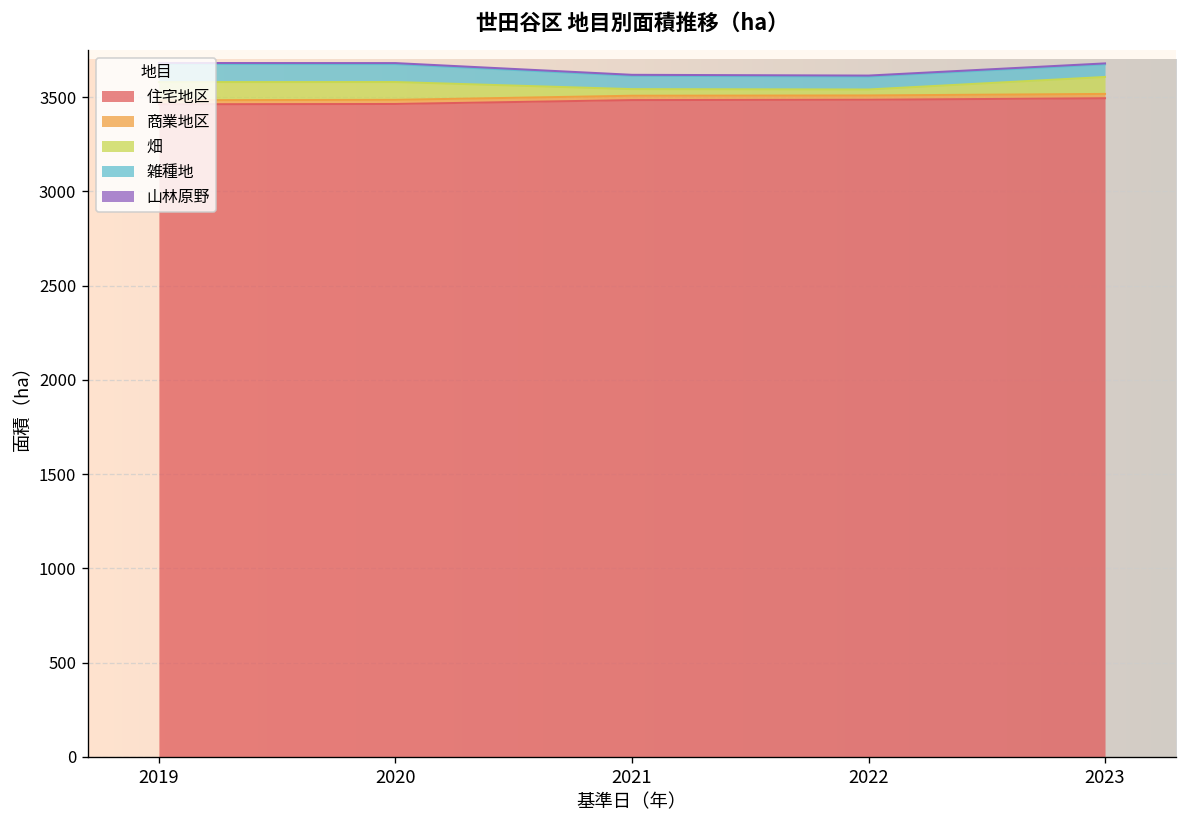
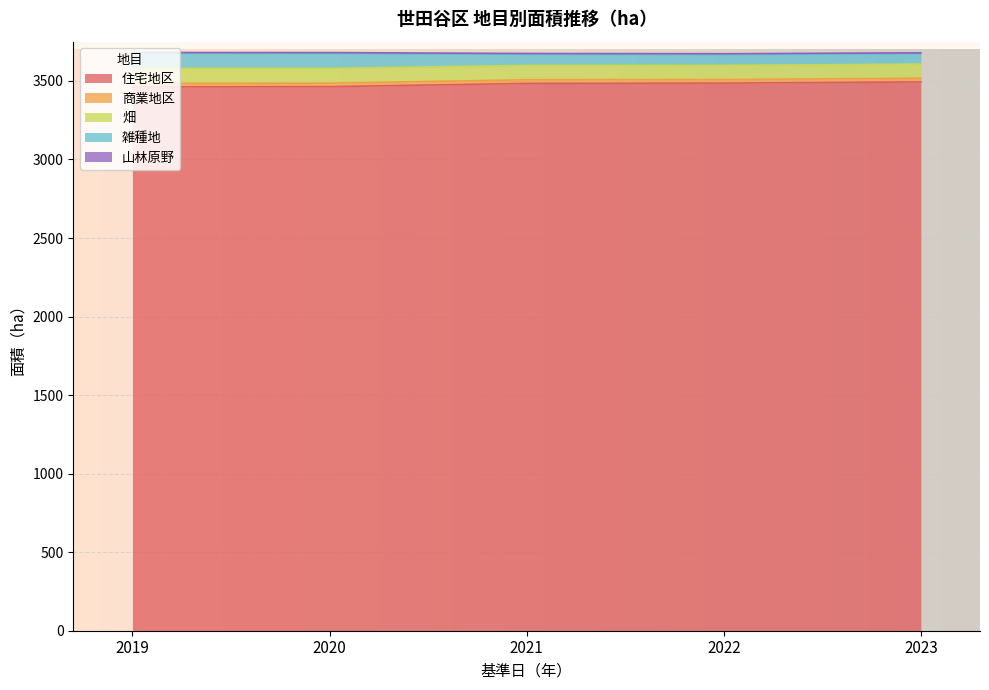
  {
    "住宅地区": {
      "2020": 3460,
      "2021": 3480,
      "2022": 3490,
      "2023": 3490
    },
    "商業地区": {
      "2020": 20,
      "2021": 20,
      "2022": 20,
      "2023": 20
    },
    "畑": {
      "2020": 90,
-     "2021": 40,
-     "2022": 30,
+     "2021": 90,
+     "2022": 90,
      "2023": 90
    }
  }
